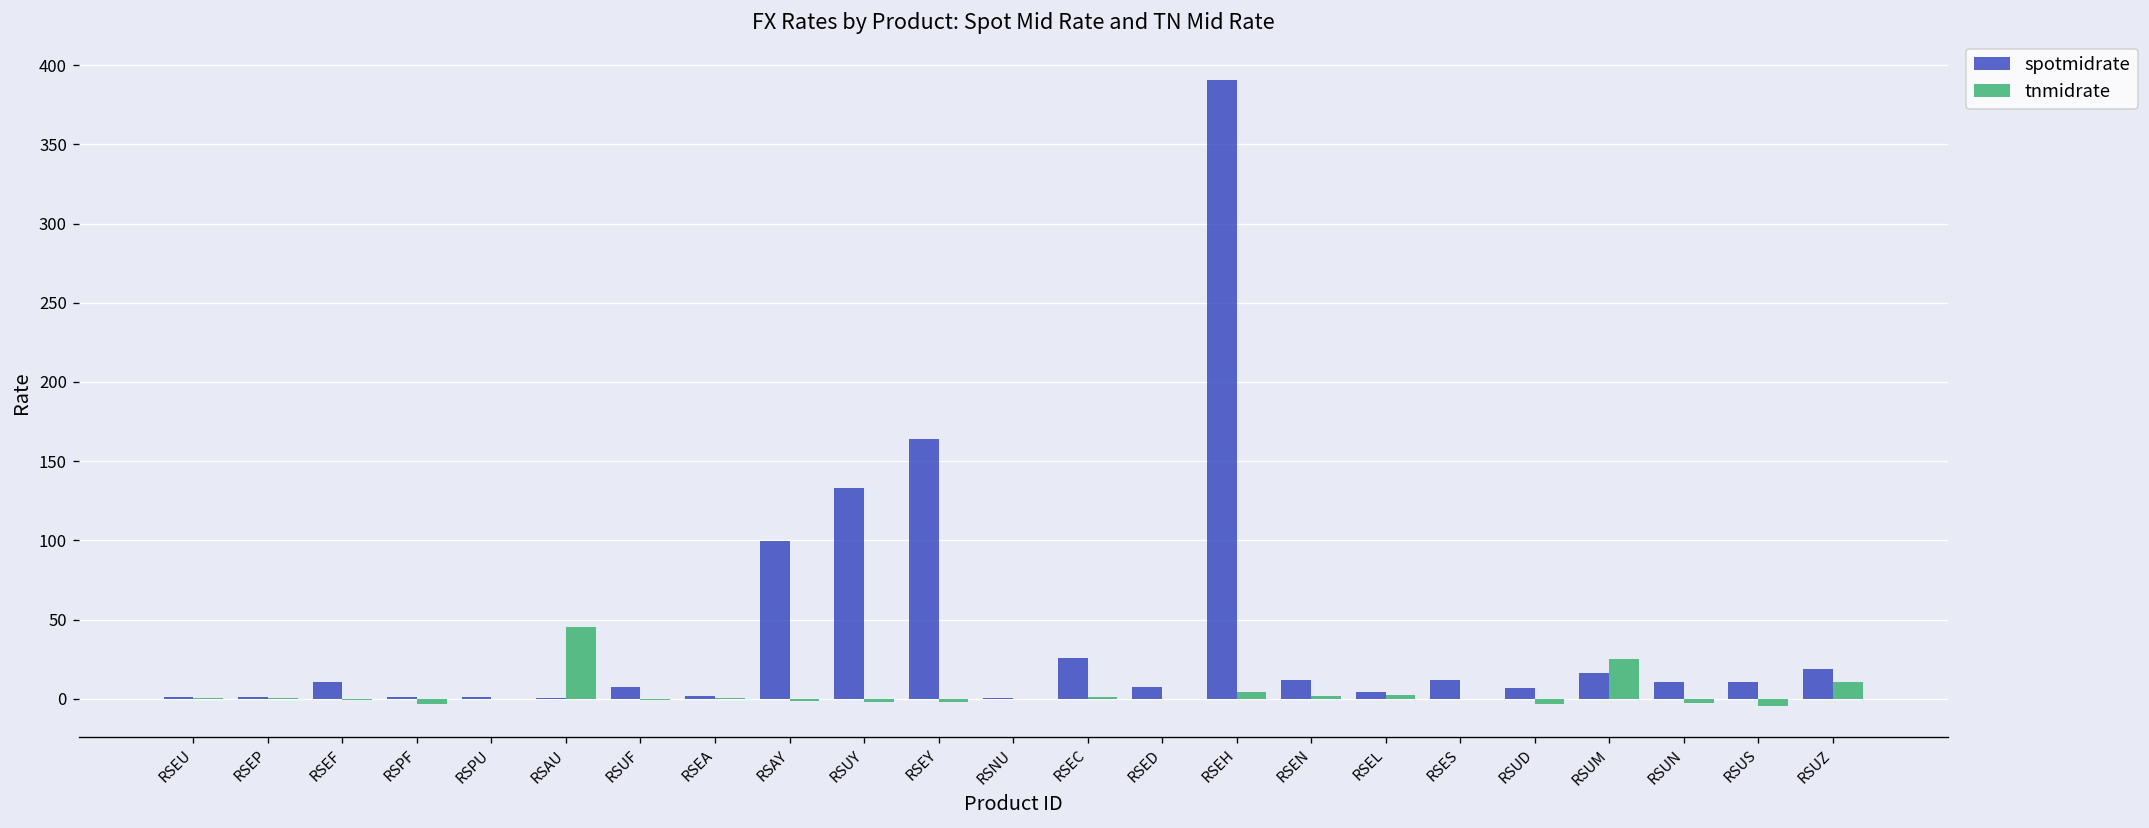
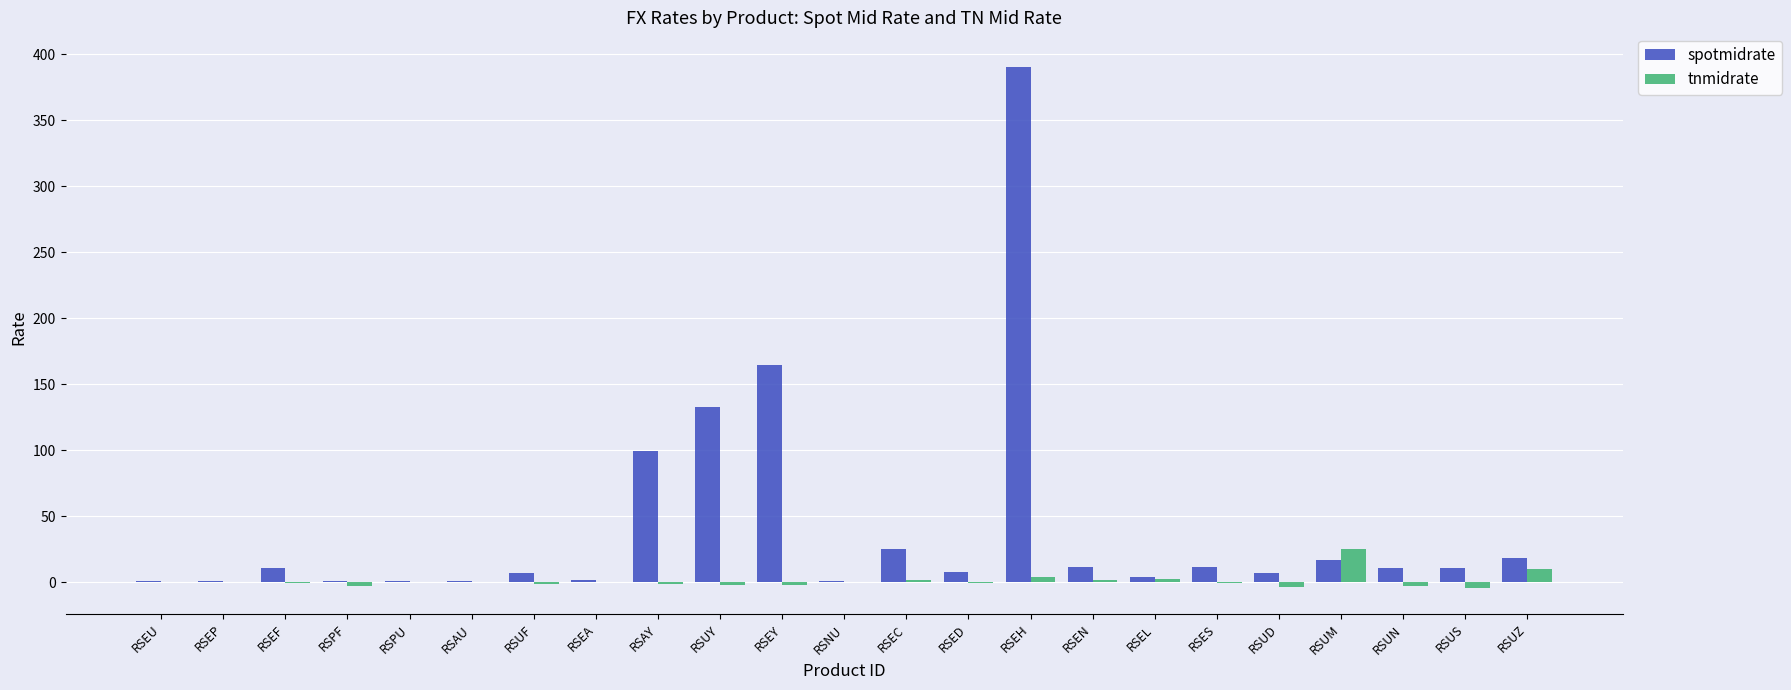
  {
    "spotmidrate": {
      "RSEF": 11,
      "RSUF": 7,
      "RSAY": 100,
      "RSUY": 133,
      "RSEY": 164,
      "RSEC": 25,
      "RSED": 7,
      "RSEH": 391,
      "RSEN": 12,
      "RSEL": 4,
      "RSES": 12,
      "RSUD": 7,
      "RSUM": 16,
      "RSUN": 11,
      "RSUS": 11,
      "RSUZ": 19
    },
    "tnmidrate": {
      "RSPF": -3,
-     "RSAU": 45,
+     "RSAU": 0,
      "RSUY": -2,
      "RSEH": 4,
      "RSEL": 2,
      "RSUD": -3,
      "RSUM": 25,
      "RSUN": -3,
      "RSUS": -4,
      "RSUZ": 10
    }
  }
